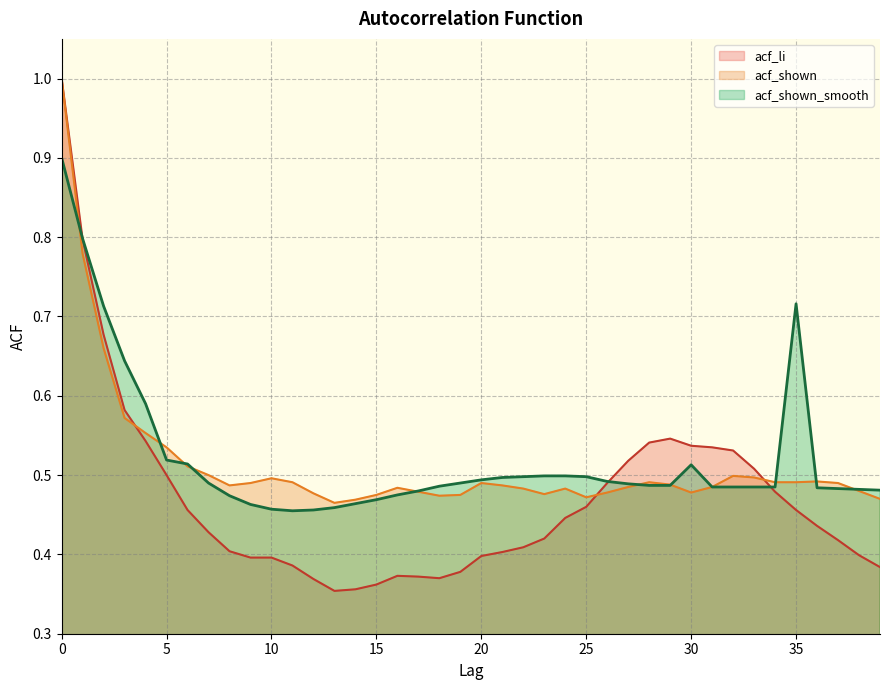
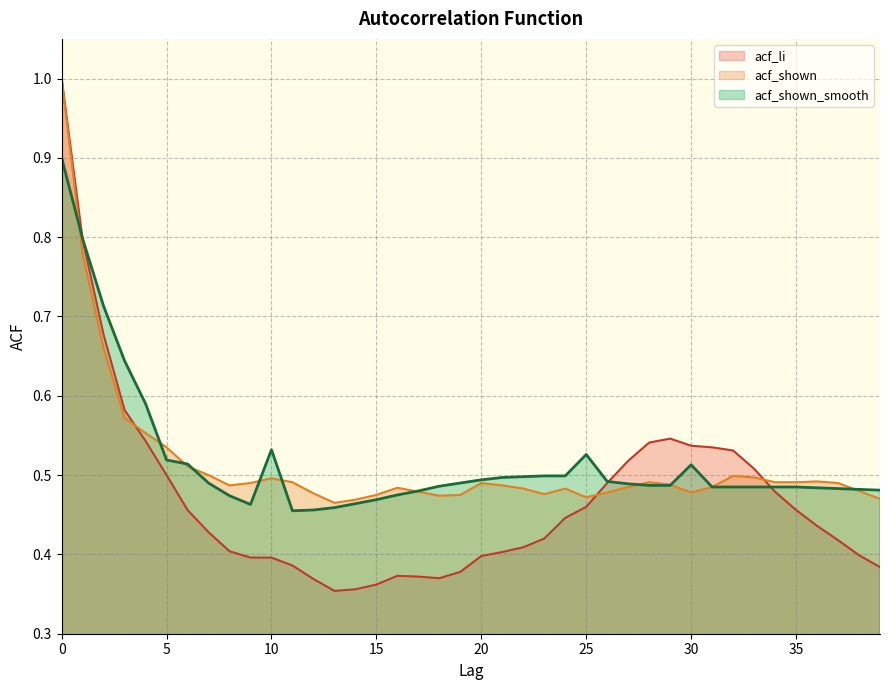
  {
    "acf_shown_smooth": {
      "0": 0.90,
      "5": 0.52,
-     "10": 0.46,
+     "10": 0.53,
      "15": 0.47,
      "20": 0.49,
-     "25": 0.50,
+     "25": 0.53,
      "30": 0.51,
-     "35": 0.72
+     "35": 0.49
    }
  }
